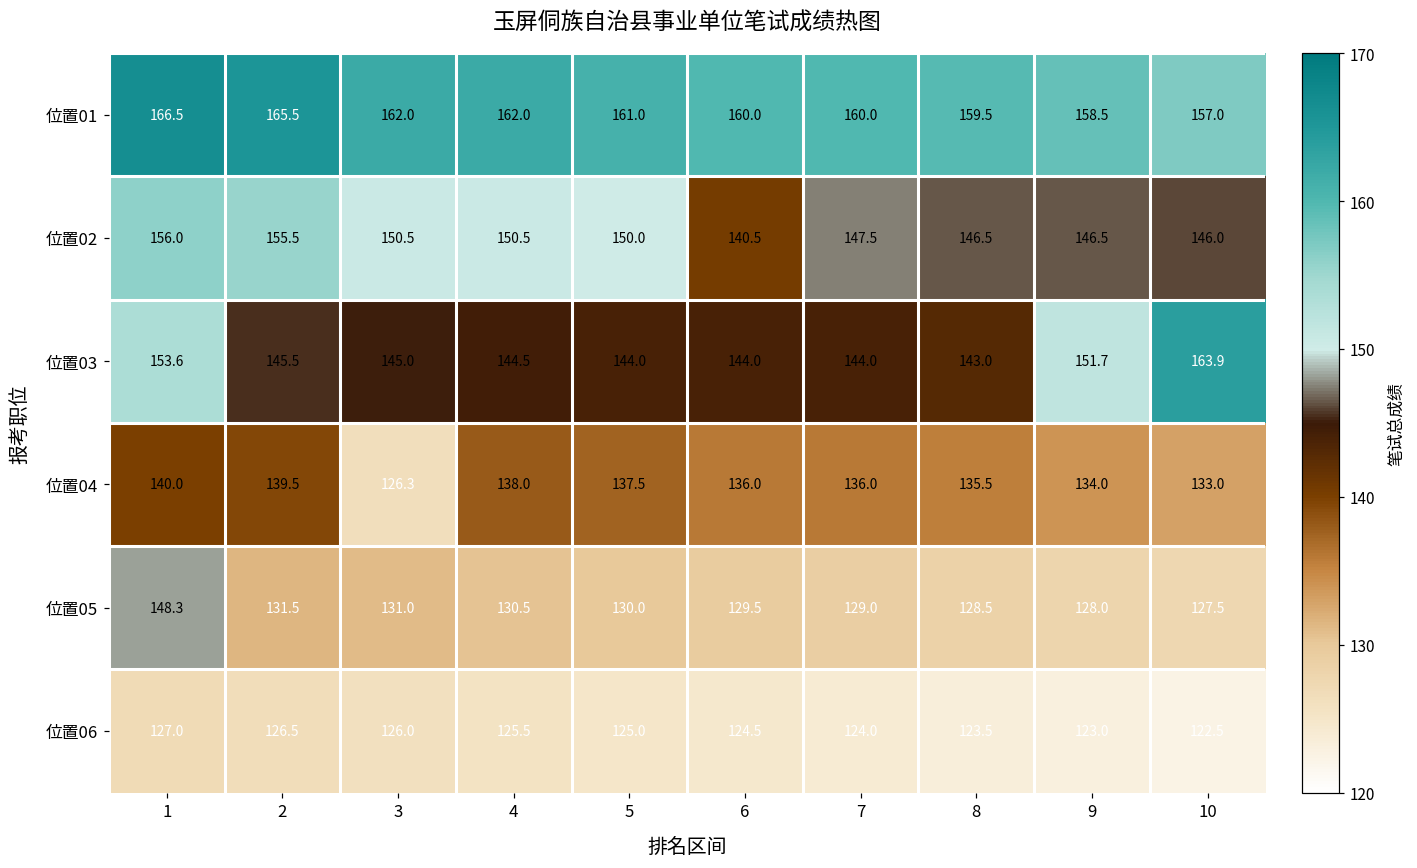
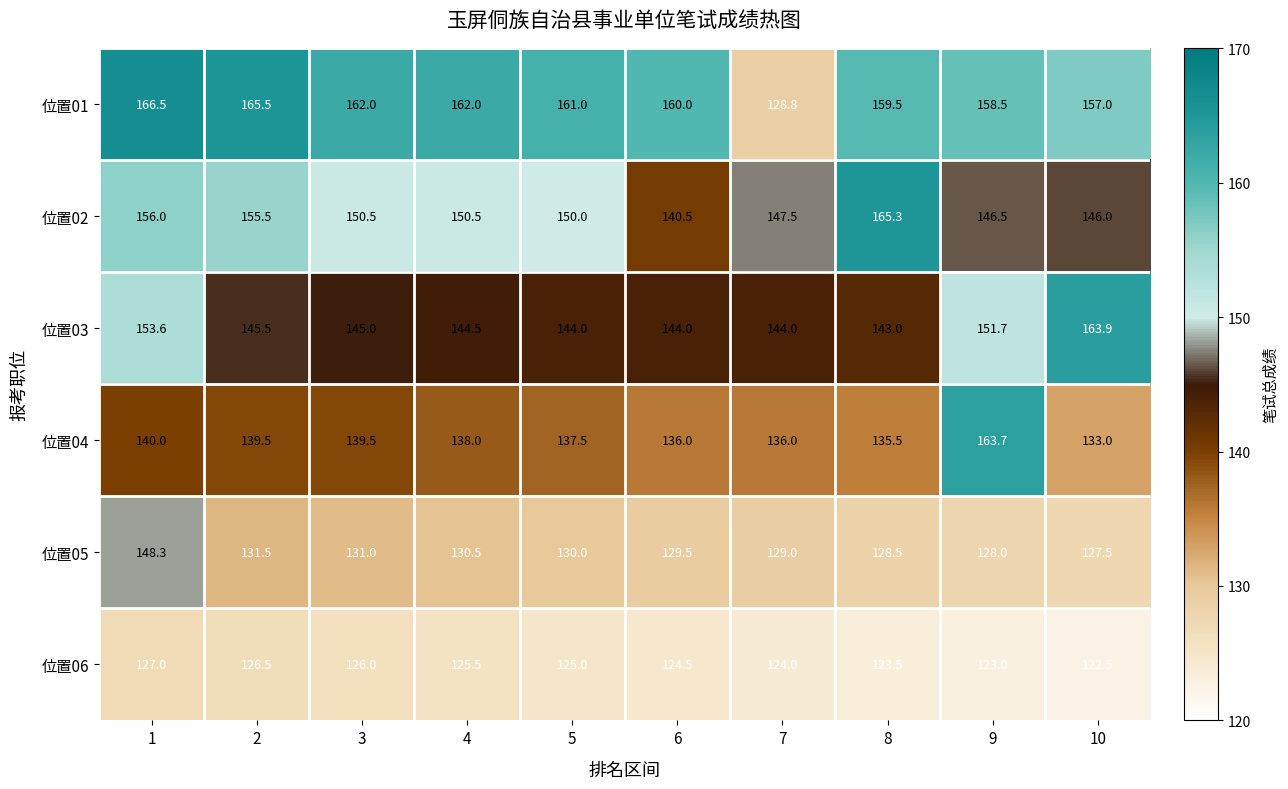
  {
    "位置01": {
      "1": 166.5,
      "2": 165.5,
      "3": 162.0,
      "4": 162.0,
      "5": 161.0,
      "6": 160.0,
-     "7": 160.0,
+     "7": 128.8,
      "8": 159.5,
      "9": 158.5,
      "10": 157.0
    },
    "位置02": {
      "1": 156.0,
      "2": 155.5,
      "3": 150.5,
      "4": 150.5,
      "5": 150.0,
      "6": 140.5,
      "7": 147.5,
-     "8": 146.5,
+     "8": 165.3,
      "9": 146.5,
      "10": 146.0
    },
    "位置03": {
      "1": 153.6,
      "2": 145.5,
      "3": 145.0,
      "4": 144.5,
      "5": 144.0,
      "6": 144.0,
      "7": 144.0,
      "8": 143.0,
      "9": 151.7,
      "10": 163.9
    },
    "位置04": {
      "1": 140.0,
      "2": 139.5,
-     "3": 126.3,
+     "3": 139.5,
      "4": 138.0,
      "5": 137.5,
      "6": 136.0,
      "7": 136.0,
      "8": 135.5,
-     "9": 134.0,
+     "9": 163.7,
      "10": 133.0
    },
    "位置05": {
      "1": 148.3,
      "2": 131.5,
      "3": 131.0,
      "4": 130.5,
      "5": 130.0,
      "6": 129.5,
      "7": 129.0,
      "8": 128.5,
      "9": 128.0,
      "10": 127.5
    },
    "位置06": {
      "1": 127.0,
      "2": 126.5,
      "3": 126.0,
      "4": 125.5,
      "5": 125.0,
      "6": 124.5
    }
  }
